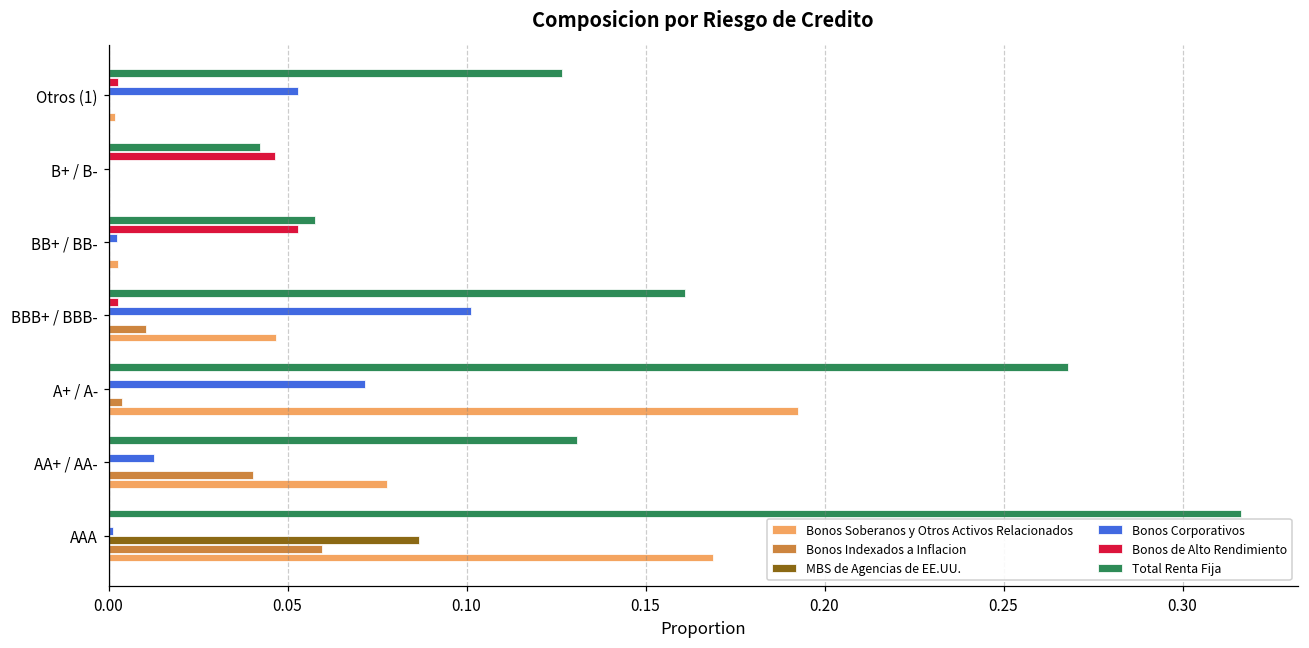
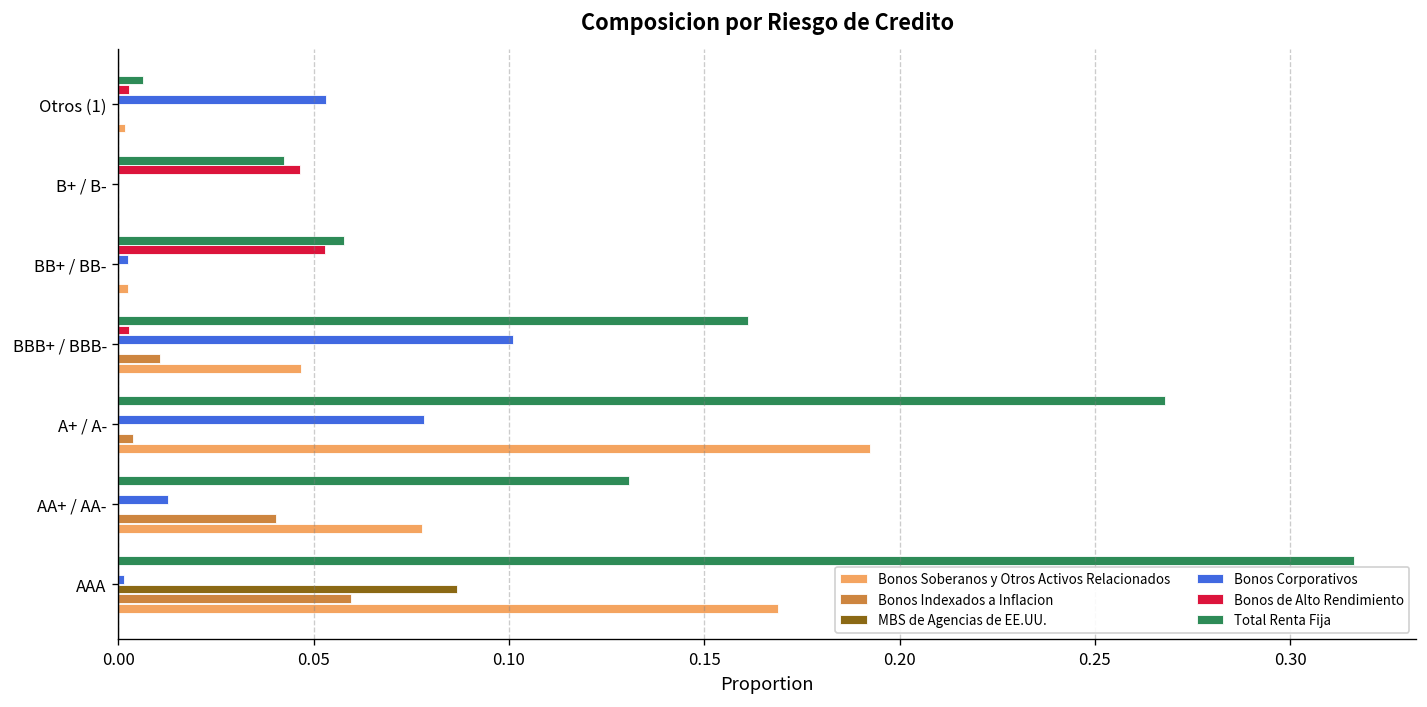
  {
    "MBS de Agencias de EE.UU.": {
      "Otros (1)": 0.000,
      "B+ / B-": 0.000,
      "BB+ / BB-": 0.000,
      "BBB+ / BBB-": 0.000,
      "A+ / A-": 0.000,
      "AA+ / AA-": 0.000,
      "AAA": 0.087
    },
    "Bonos Corporativos": {
      "Otros (1)": 0.053,
      "BB+ / BB-": 0.002,
      "BBB+ / BBB-": 0.101,
-     "A+ / A-": 0.072,
+     "A+ / A-": 0.078,
      "AA+ / AA-": 0.013,
      "AAA": 0.001
    },
    "Bonos de Alto Rendimiento": {
      "Otros (1)": 0.003,
      "B+ / B-": 0.047,
      "BB+ / BB-": 0.053,
      "BBB+ / BBB-": 0.003,
      "A+ / A-": 0.000,
      "AA+ / AA-": 0.000,
      "AAA": 0.000
    },
    "Total Renta Fija": {
-     "Otros (1)": 0.127,
+     "Otros (1)": 0.006,
      "B+ / B-": 0.042,
      "BB+ / BB-": 0.058,
      "BBB+ / BBB-": 0.161,
      "A+ / A-": 0.268,
      "AA+ / AA-": 0.131,
      "AAA": 0.316
    }
  }
